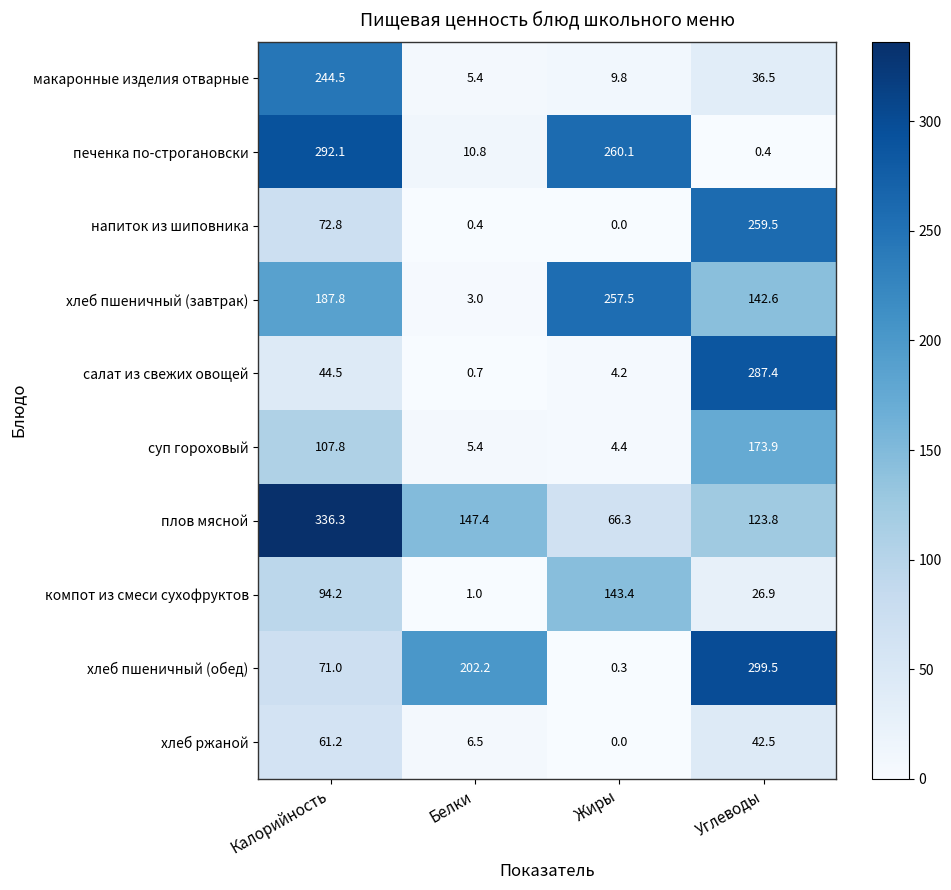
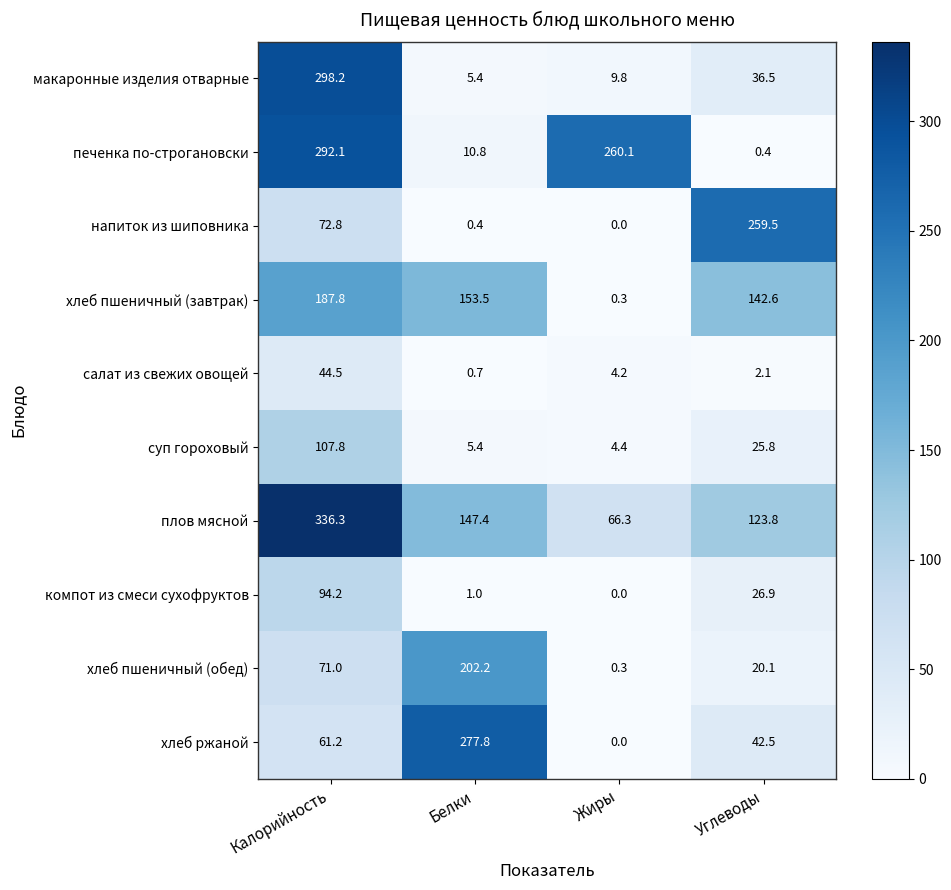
  {
    "макаронные изделия отварные": {
-     "Калорийность": 244.5,
+     "Калорийность": 298.2,
      "Белки": 5.4,
      "Жиры": 9.8,
      "Углеводы": 36.5
    },
    "печенка по-строгановски": {
      "Калорийность": 292.1,
      "Белки": 10.8,
      "Жиры": 260.1,
      "Углеводы": 0.4
    },
    "напиток из шиповника": {
      "Калорийность": 72.8,
      "Белки": 0.4,
      "Жиры": 0.0,
      "Углеводы": 259.5
    },
    "хлеб пшеничный (завтрак)": {
      "Калорийность": 187.8,
-     "Белки": 3.0,
-     "Жиры": 257.5,
+     "Белки": 153.5,
+     "Жиры": 0.3,
      "Углеводы": 142.6
    },
    "салат из свежих овощей": {
      "Калорийность": 44.5,
      "Белки": 0.7,
      "Жиры": 4.2,
-     "Углеводы": 287.4
+     "Углеводы": 2.1
    },
    "суп гороховый": {
      "Калорийность": 107.8,
      "Белки": 5.4,
      "Жиры": 4.4,
-     "Углеводы": 173.9
+     "Углеводы": 25.8
    },
    "плов мясной": {
      "Калорийность": 336.3,
      "Белки": 147.4,
      "Жиры": 66.3,
      "Углеводы": 123.8
    },
    "компот из смеси сухофруктов": {
      "Калорийность": 94.2,
      "Белки": 1.0,
-     "Жиры": 143.4,
+     "Жиры": 0.0,
      "Углеводы": 26.9
    },
    "хлеб пшеничный (обед)": {
      "Калорийность": 71.0,
      "Белки": 202.2,
      "Жиры": 0.3,
-     "Углеводы": 299.5
+     "Углеводы": 20.1
    },
    "хлеб ржаной": {
      "Калорийность": 61.2,
-     "Белки": 6.5,
+     "Белки": 277.8,
      "Жиры": 0.0,
      "Углеводы": 42.5
    }
  }
